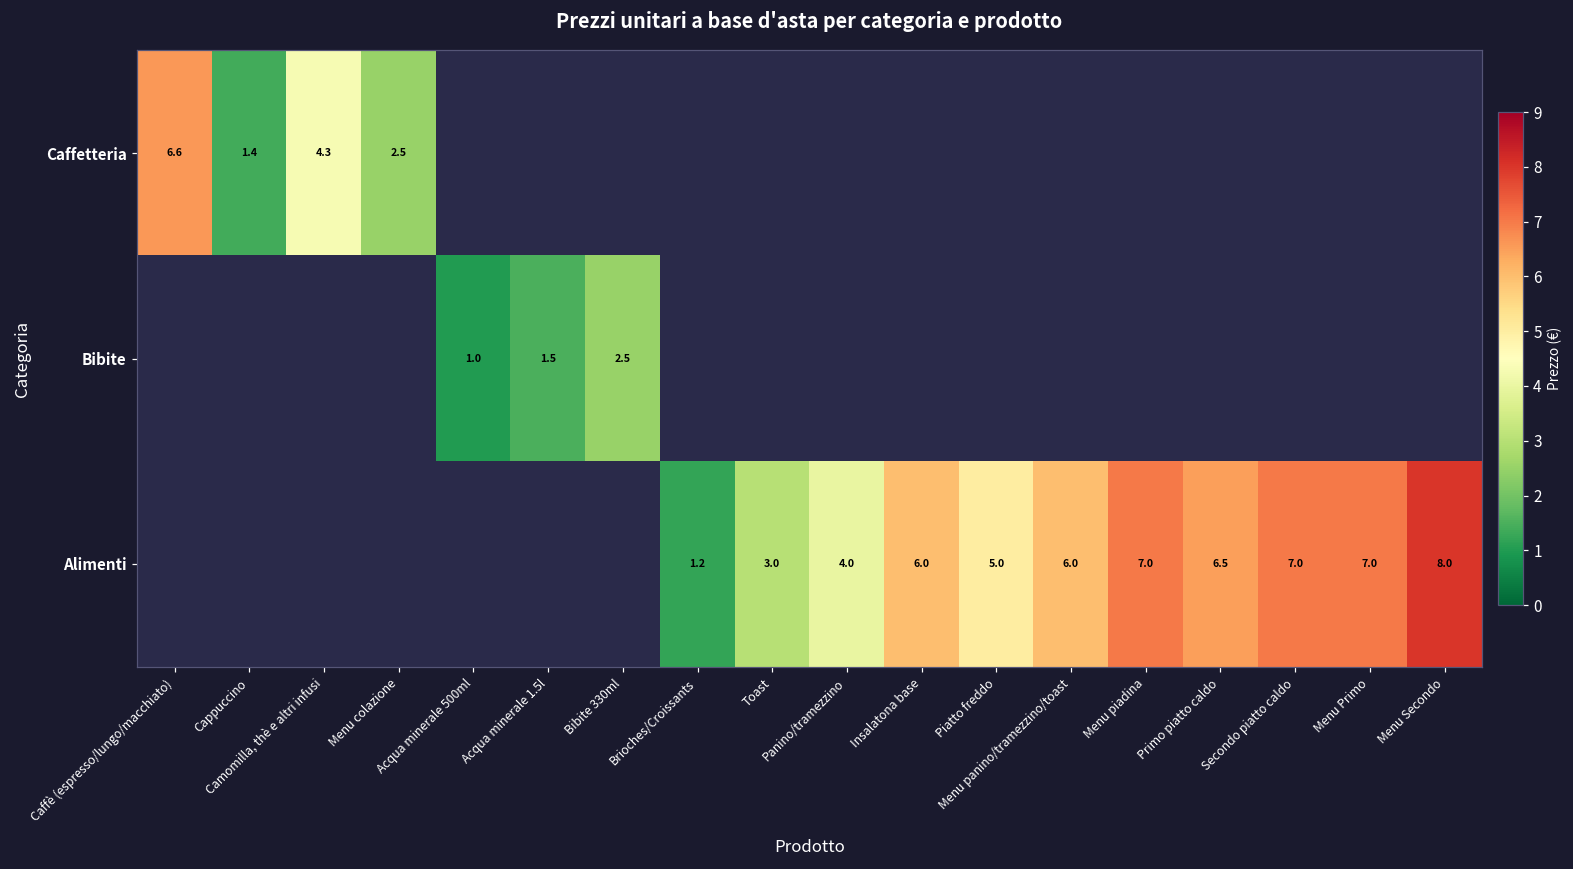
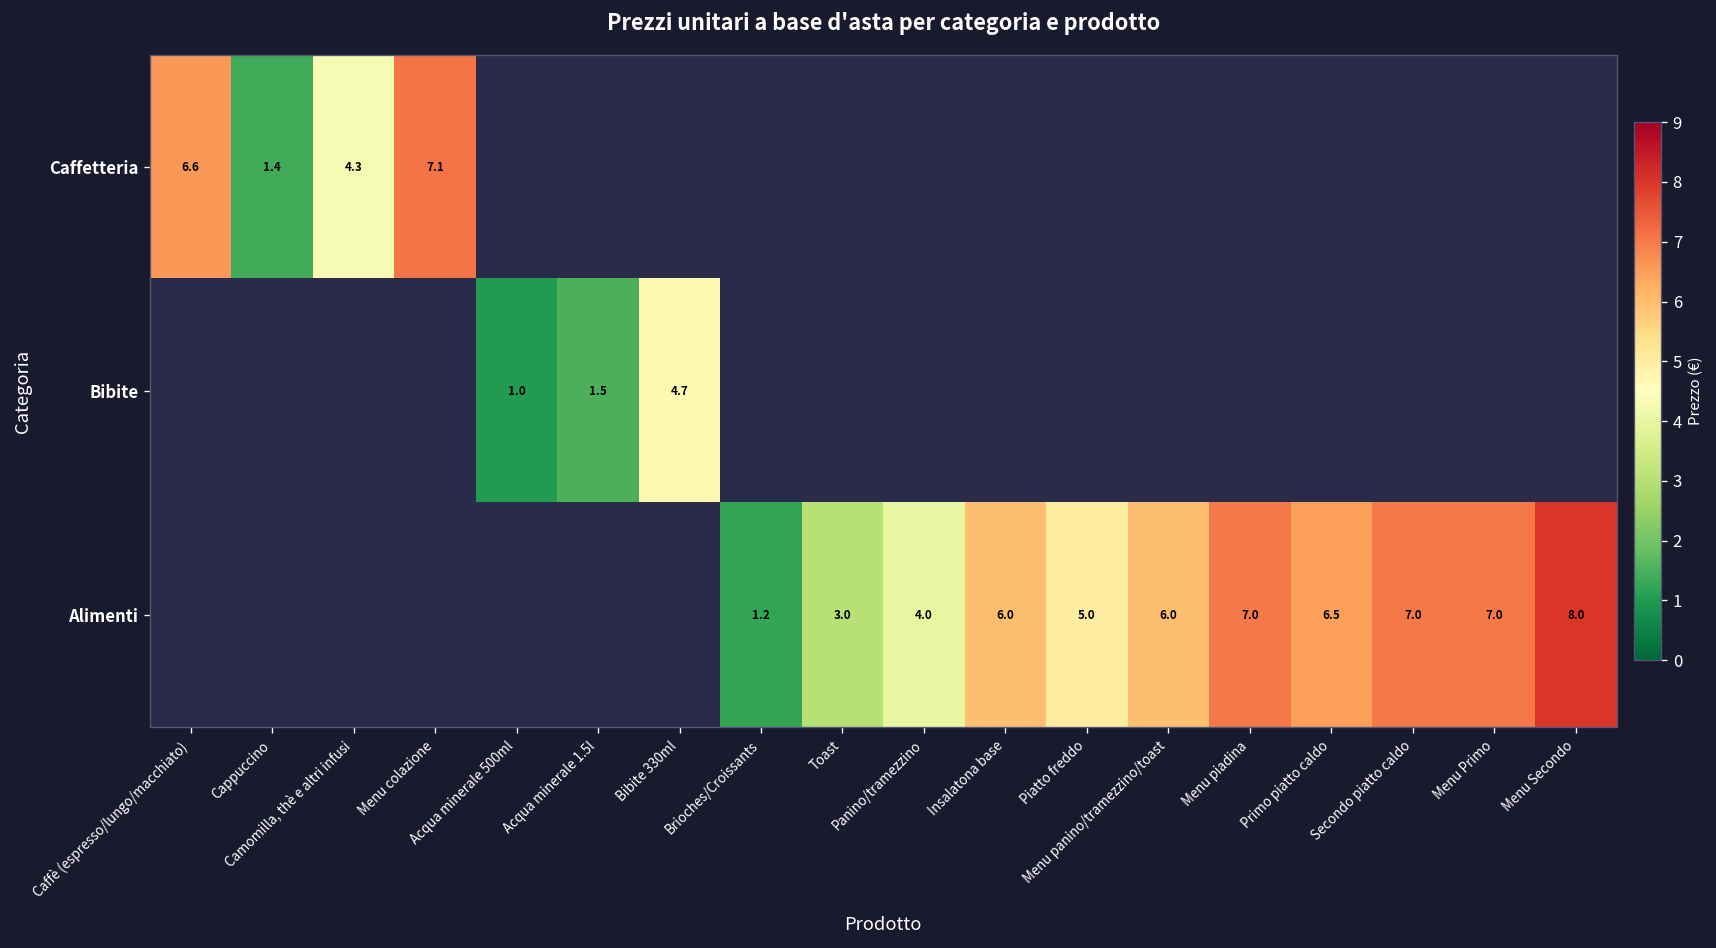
  {
    "Caffetteria": {
      "Caffè (espresso/lungo/macchiato)": 6.6,
      "Cappuccino": 1.4,
      "Camomilla, thè e altri infusi": 4.3,
-     "Menu colazione": 2.5
+     "Menu colazione": 7.1
    },
    "Bibite": {
      "Acqua minerale 500ml": 1.0,
      "Acqua minerale 1.5l": 1.5,
-     "Bibite 330ml": 2.5
+     "Bibite 330ml": 4.7
    },
    "Alimenti": {
      "Brioches/Croissants": 1.2,
      "Toast": 3.0,
      "Panino/tramezzino": 4.0,
      "Insalatona base": 6.0,
      "Piatto freddo": 5.0,
      "Menu panino/tramezzino/toast": 6.0,
      "Menu piadina": 7.0,
      "Primo piatto caldo": 6.5,
      "Secondo piatto caldo": 7.0,
      "Menu Primo": 7.0,
      "Menu Secondo": 8.0
    }
  }
